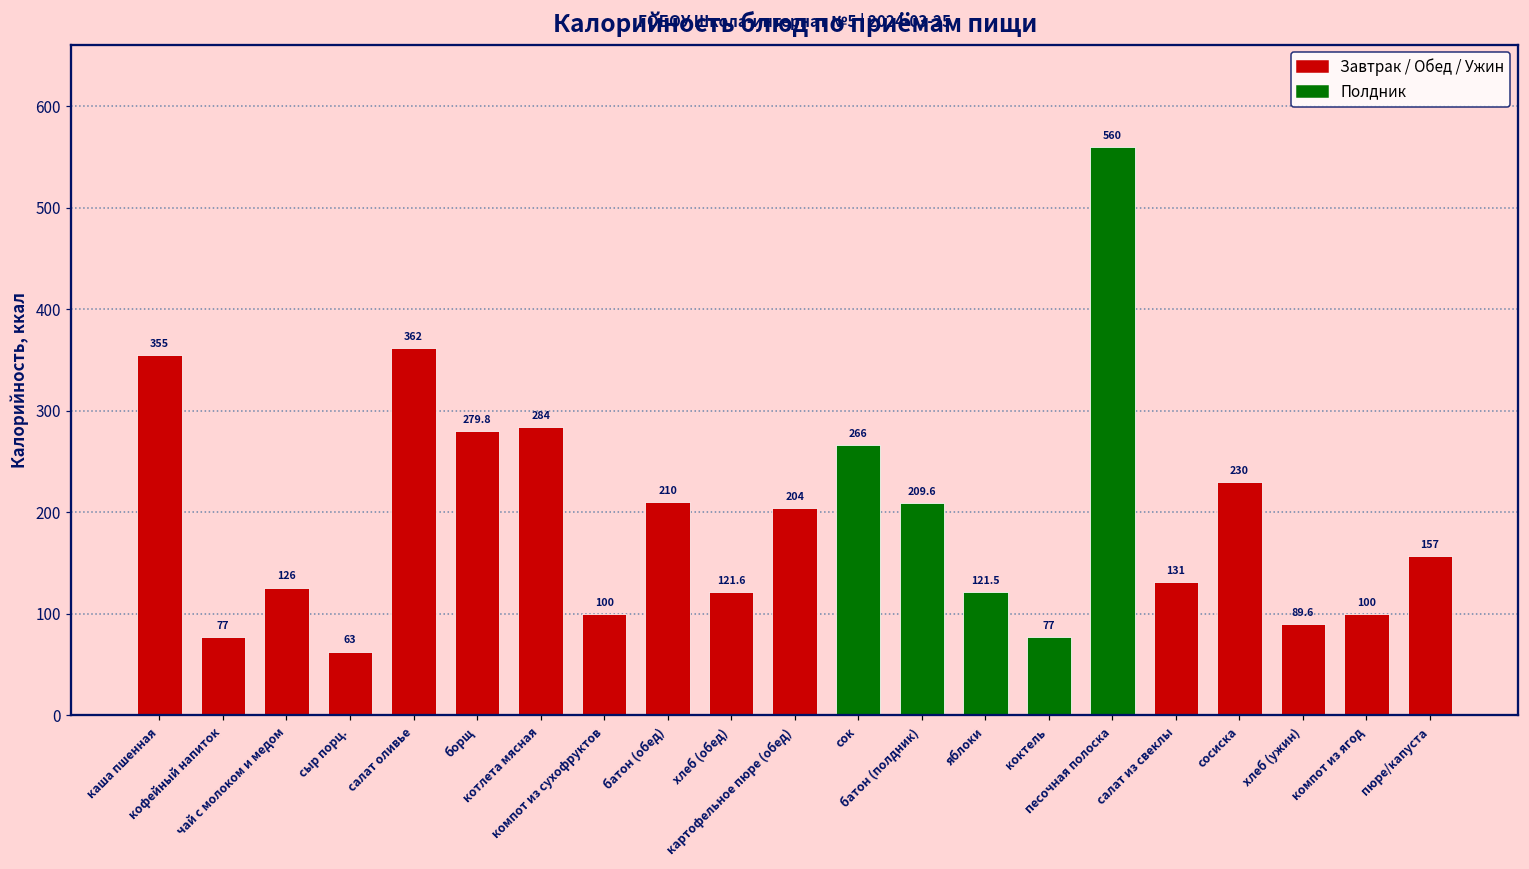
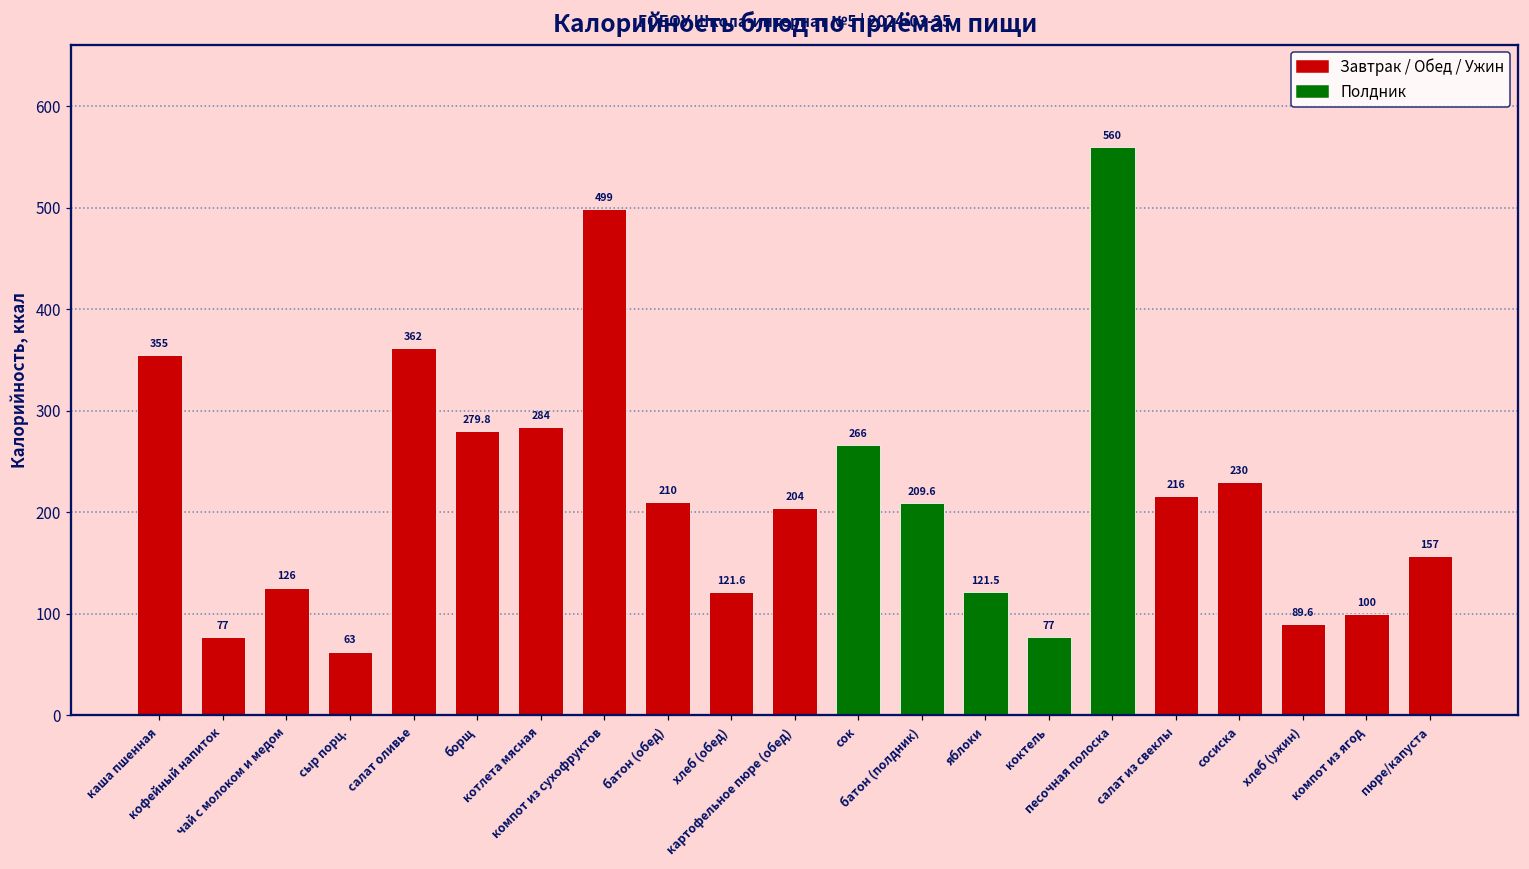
  {
    "каша пшенная": 355,
    "кофейный напиток": 77,
    "чай с молоком и медом": 126,
    "сыр порц.": 63,
    "салат оливье": 362,
    "борщ": 279.8,
    "котлета мясная": 284,
-   "компот из сухофруктов": 100,
+   "компот из сухофруктов": 499,
    "батон (обед)": 210,
    "хлеб (обед)": 121.6,
    "картофельное пюре (обед)": 204,
    "сок": 266,
    "батон (полдник)": 209.6,
    "яблоки": 121.5,
    "коктель": 77,
    "песочная полоска": 560,
-   "салат из свеклы": 131,
+   "салат из свеклы": 216,
    "сосиска": 230,
    "хлеб (ужин)": 89.6,
    "компот из ягод": 100,
    "пюре/капуста": 157
  }
